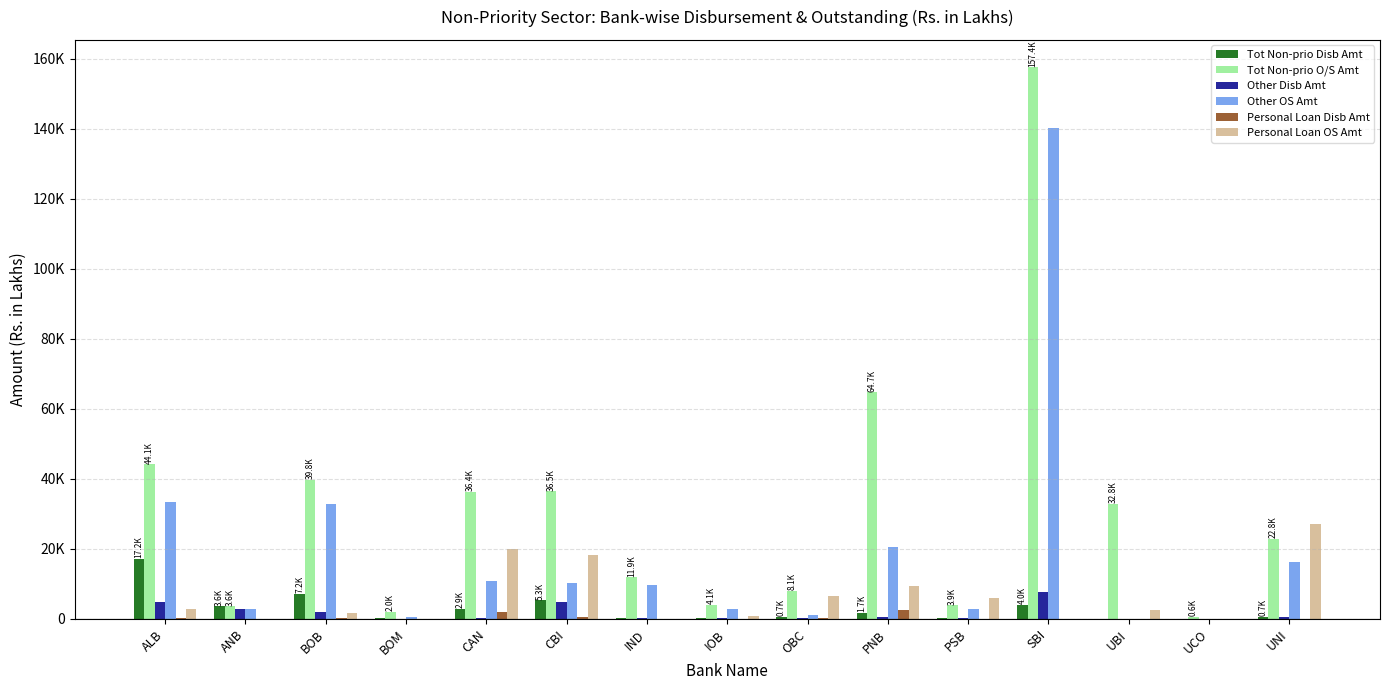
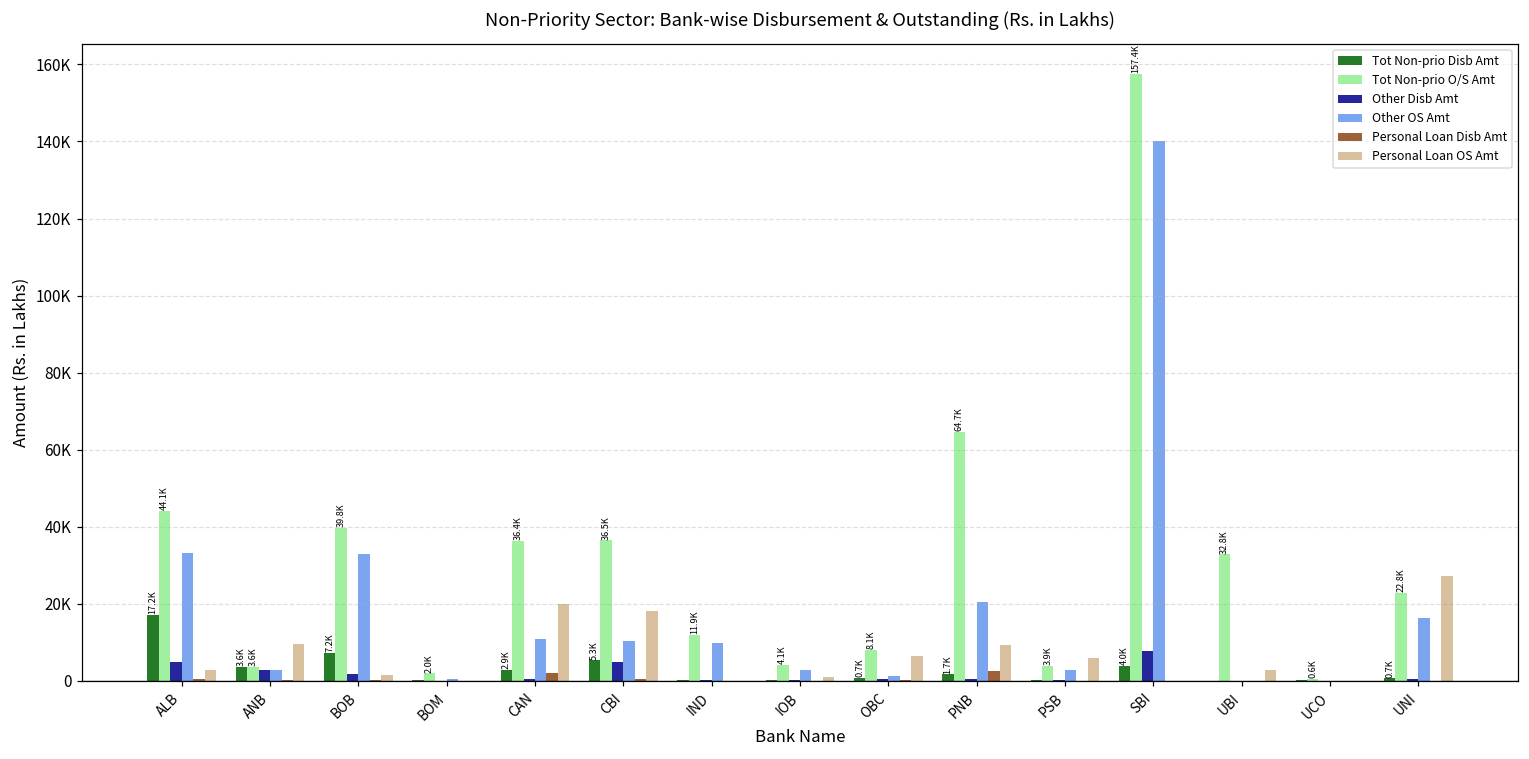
  {
    "Tot Non-prio Disb Amt": {
      "ALB": "17.2K",
      "ANB": "3.6K",
      "BOB": "7.2K",
      "CAN": "2.9K",
      "CBI": "5.3K",
      "OBC": "0.7K",
      "PNB": "1.7K",
      "SBI": "4.0K",
      "UNI": "0.7K"
    },
    "Tot Non-prio O/S Amt": {
      "ALB": "44.1K",
      "ANB": "3.6K",
      "BOB": "39.8K",
      "BOM": "2.0K",
      "CAN": "36.4K",
      "CBI": "36.5K",
      "IND": "11.9K",
      "IOB": "4.1K",
      "OBC": "8.1K",
      "PNB": "64.7K",
      "PSB": "3.9K",
      "SBI": "157.4K",
      "UBI": "32.8K",
      "UCO": "0.6K",
      "UNI": "22.8K"
    },
    "Other Disb Amt": {
      "ALB": "5000",
      "ANB": "3000",
      "BOB": "2000",
      "CBI": "5000",
      "SBI": "8000",
      "UBI": "0"
    },
    "Other OS Amt": {
      "ALB": "33000",
      "ANB": "3000",
      "BOB": "33000",
      "CAN": "11000",
      "CBI": "10000",
      "IND": "10000",
      "IOB": "3000",
      "OBC": "1000",
      "PNB": "21000",
      "PSB": "3000",
      "SBI": "140000",
      "UBI": "0",
      "UNI": "16000"
    },
    "Personal Loan Disb Amt": {
      "CAN": "2000",
      "PNB": "3000",
      "SBI": "0",
      "UBI": "0"
    },
    "Personal Loan OS Amt": {
      "ALB": "3000",
-     "ANB": "0",
+     "ANB": "9000",
      "BOB": "2000",
      "CAN": "20000",
      "CBI": "18000",
      "IOB": "1000",
      "OBC": "6000",
      "PNB": "9000",
      "PSB": "6000",
      "SBI": "0",
      "UBI": "3000",
      "UNI": "27000"
    }
  }
